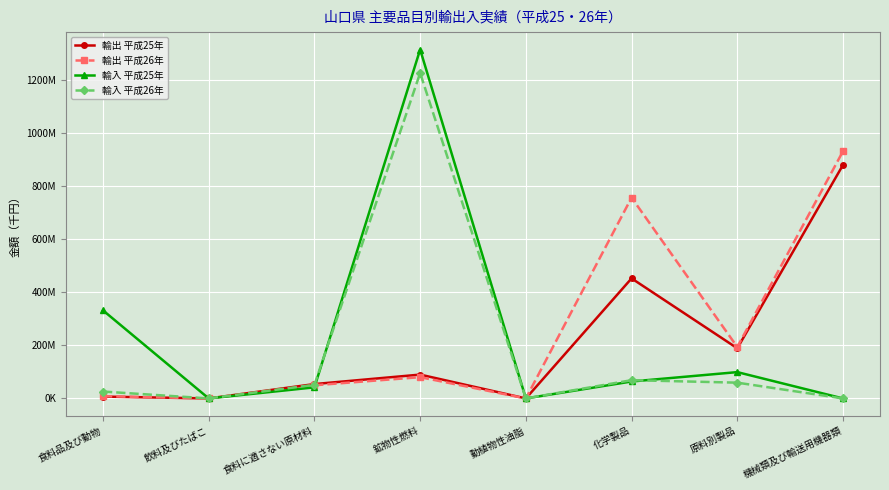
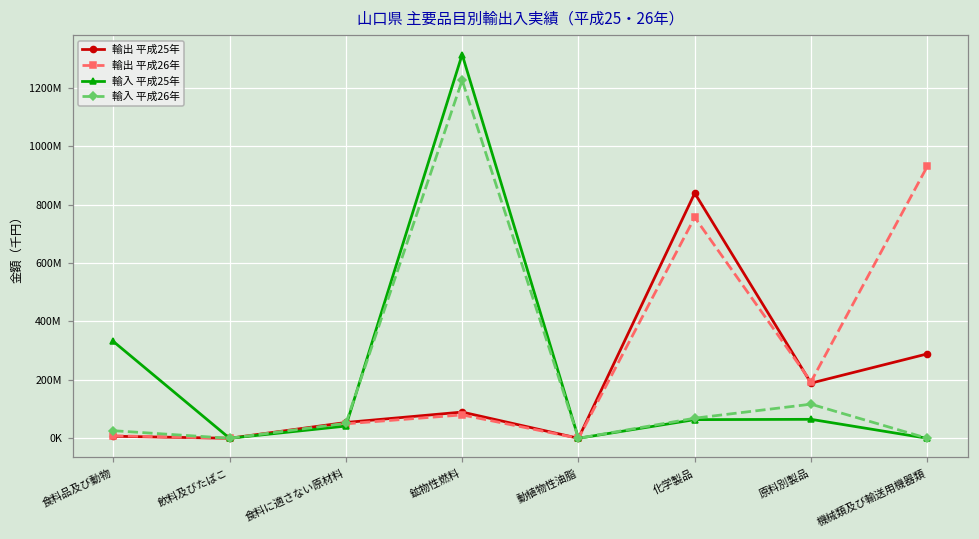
  {
    "輸出 平成25年": {
      "鉱物性燃料": 90000000,
-     "化学製品": 450000000,
-     "機械類及び輸送用機器類": 880000000
+     "化学製品": 840000000,
+     "機械類及び輸送用機器類": 290000000
    },
    "輸出 平成26年": {
      "鉱物性燃料": 80000000,
      "化学製品": 760000000,
      "機械類及び輸送用機器類": 930000000
    },
    "輸入 平成25年": {
      "食料品及び動物": 330000000,
      "鉱物性燃料": 1310000000,
-     "原料別製品": 100000000
+     "原料別製品": 60000000
    },
    "輸入 平成26年": {
      "食料品及び動物": 30000000,
      "鉱物性燃料": 1230000000,
-     "原料別製品": 60000000
+     "原料別製品": 120000000
    }
  }
